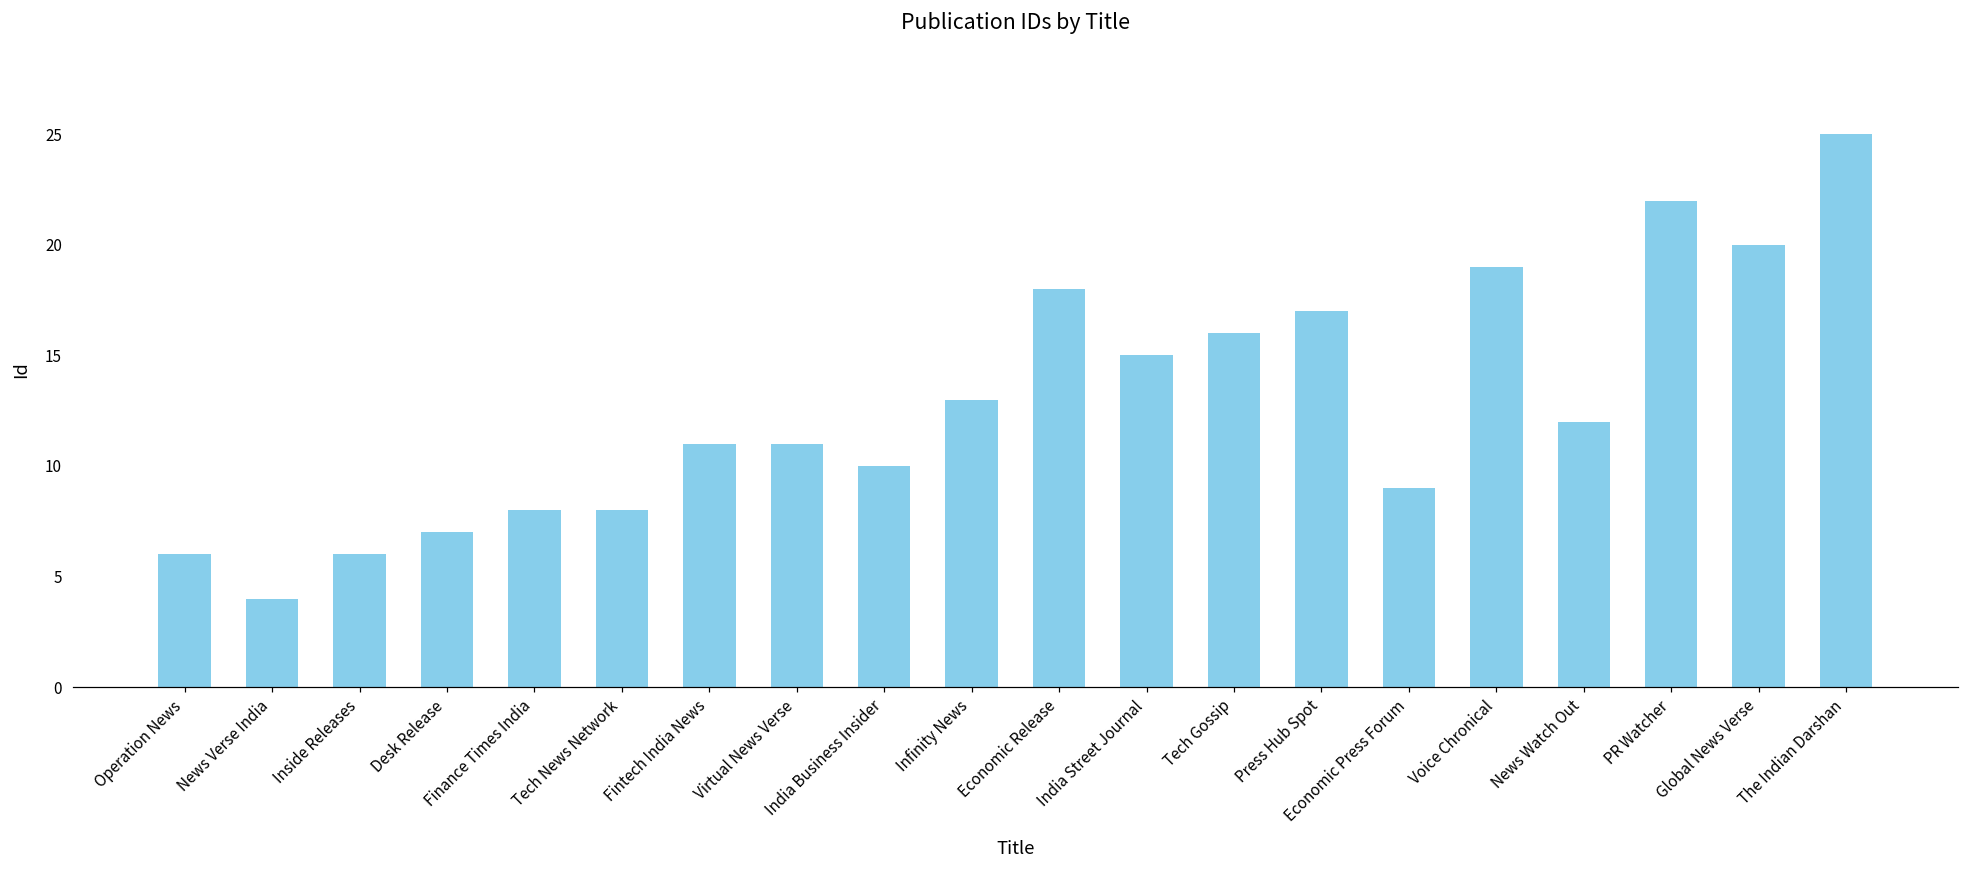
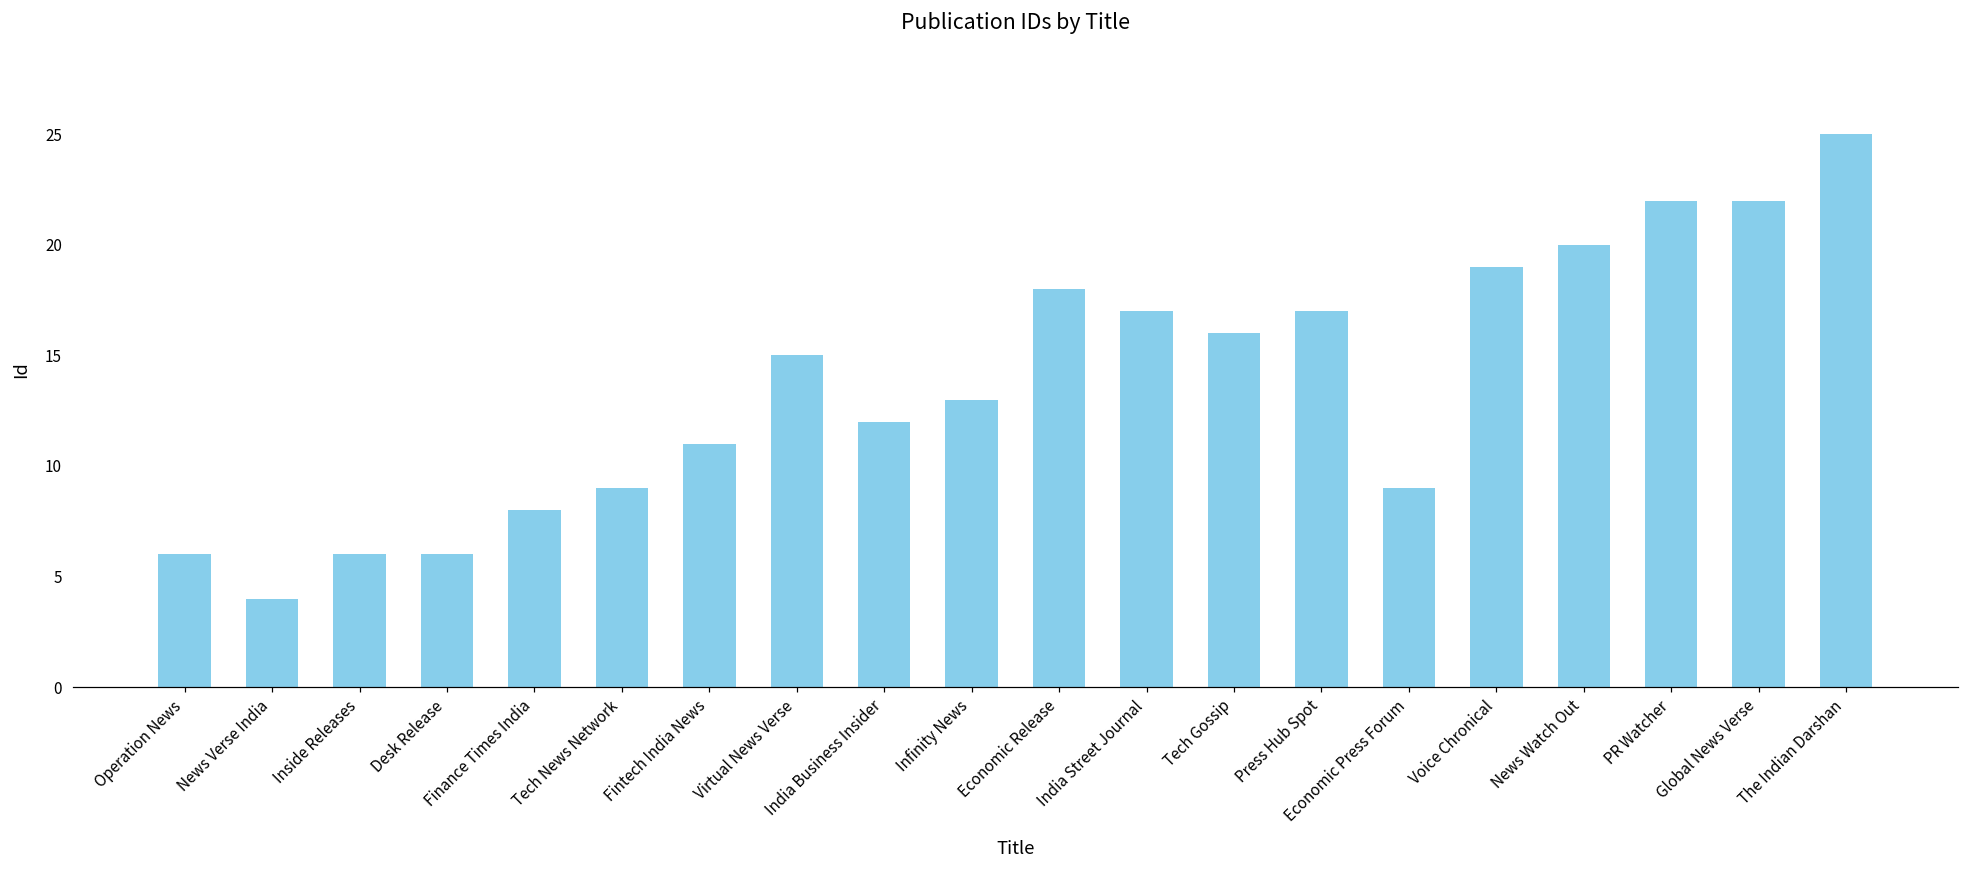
  {
    "Operation News": 6,
    "News Verse India": 4,
    "Inside Releases": 6,
-   "Desk Release": 7,
+   "Desk Release": 6,
    "Finance Times India": 8,
-   "Tech News Network": 8,
+   "Tech News Network": 9,
    "Fintech India News": 11,
-   "Virtual News Verse": 11,
-   "India Business Insider": 10,
+   "Virtual News Verse": 15,
+   "India Business Insider": 12,
    "Infinity News": 13,
    "Economic Release": 18,
-   "India Street Journal": 15,
+   "India Street Journal": 17,
    "Tech Gossip": 16,
    "Press Hub Spot": 17,
    "Economic Press Forum": 9,
    "Voice Chronical": 19,
-   "News Watch Out": 12,
+   "News Watch Out": 20,
    "PR Watcher": 22,
-   "Global News Verse": 20,
+   "Global News Verse": 22,
    "The Indian Darshan": 25
  }
